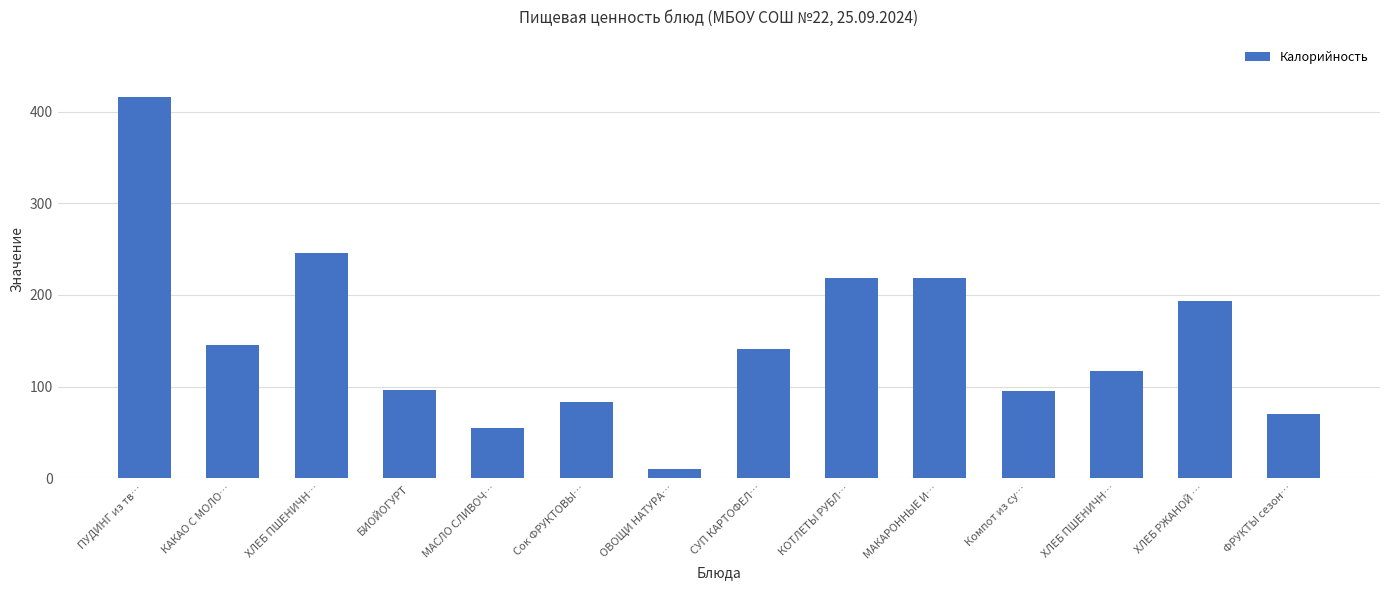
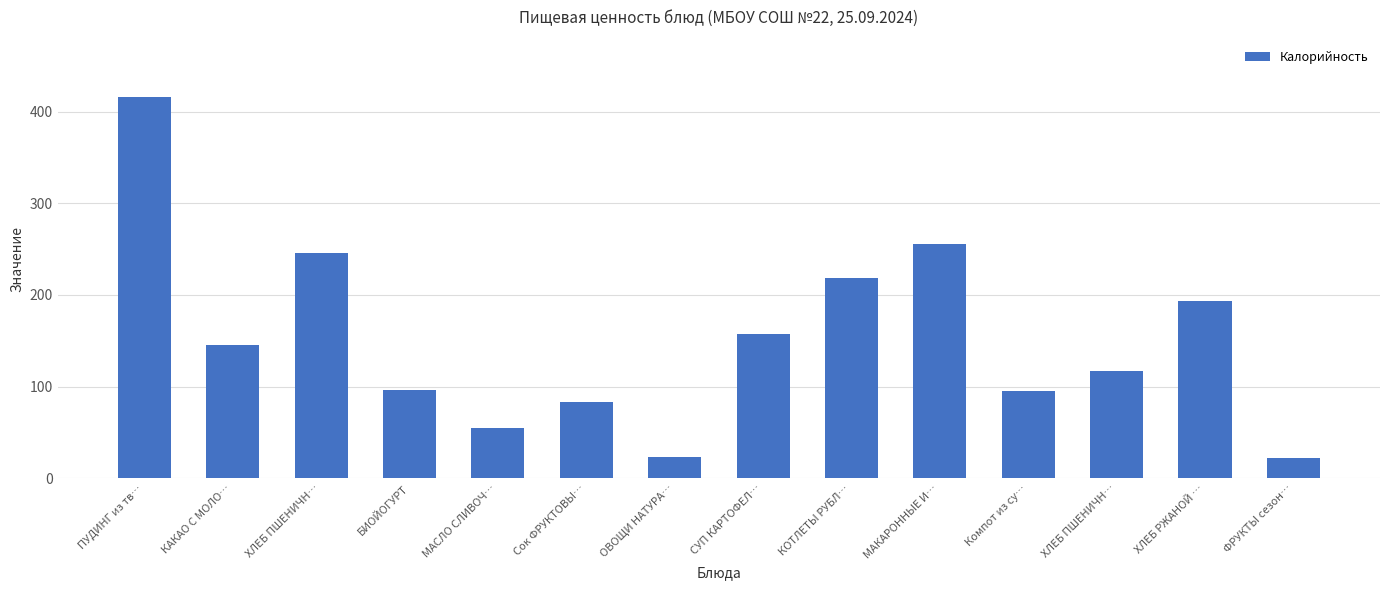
  {
    "ПУДИНГ из тв…": 420,
    "КАКАО С МОЛО…": 150,
    "БИОЙОГУРТ": 100,
    "МАСЛО СЛИВОЧ…": 60,
    "Сок ФРУКТОВЫ…": 80,
-   "ОВОЩИ НАТУРА…": 10,
-   "СУП КАРТОФЕЛ…": 140,
+   "ОВОЩИ НАТУРА…": 20,
+   "СУП КАРТОФЕЛ…": 160,
    "КОТЛЕТЫ РУБЛ…": 220,
-   "МАКАРОННЫЕ И…": 220,
+   "МАКАРОННЫЕ И…": 260,
    "Компот из су…": 100,
    "ХЛЕБ РЖАНОЙ …": 190,
-   "ФРУКТЫ сезон…": 70
+   "ФРУКТЫ сезон…": 20
  }
